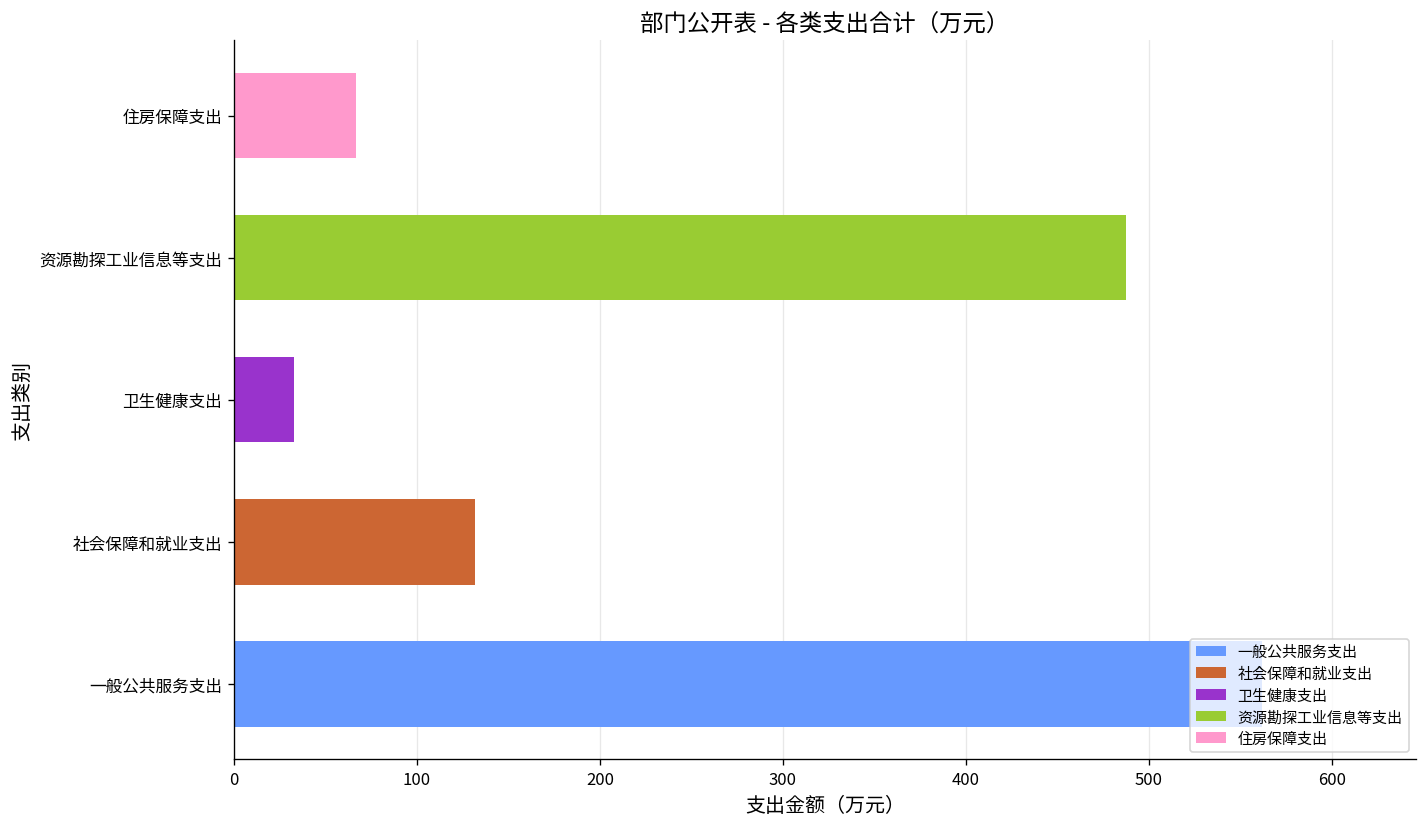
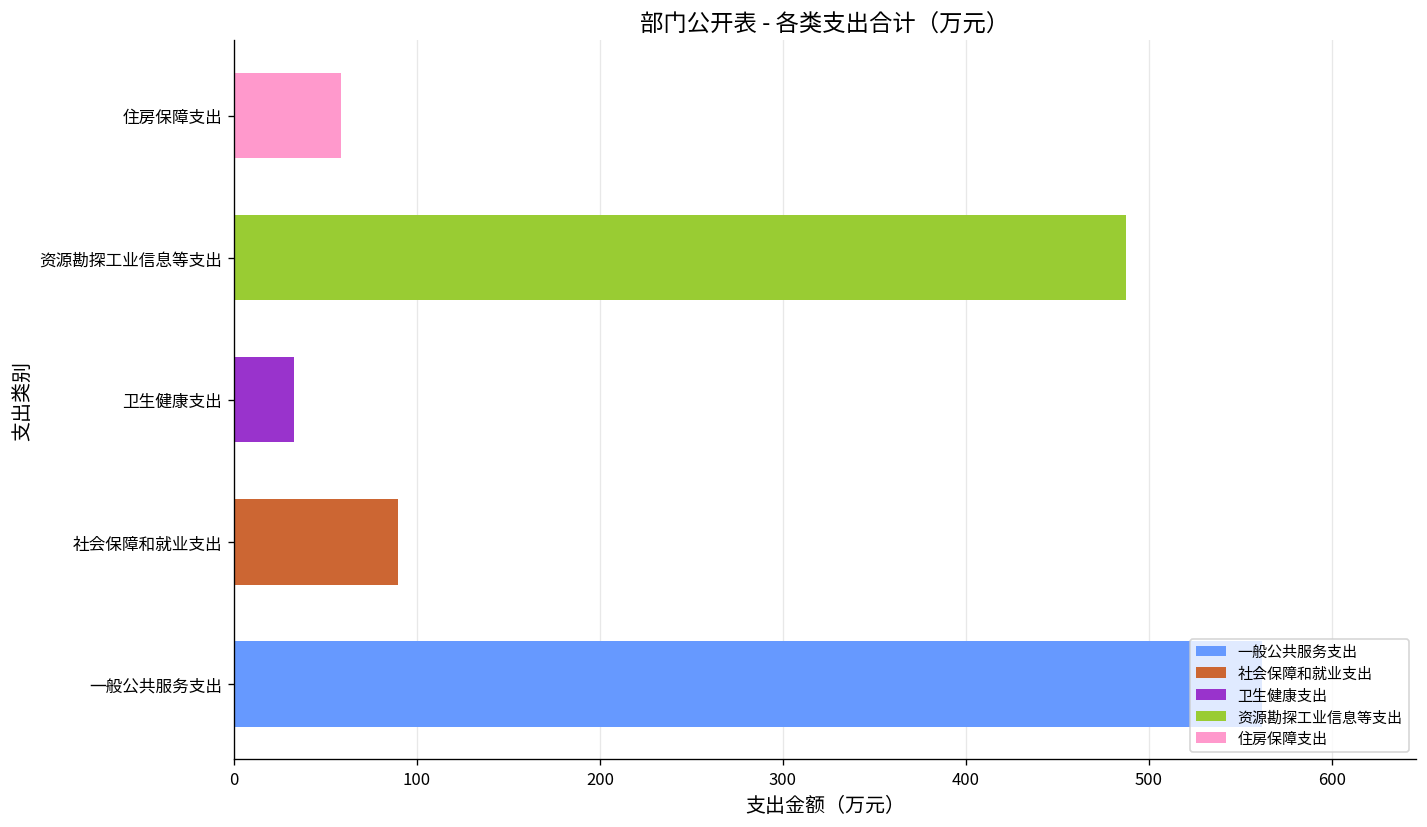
  {
    "社会保障和就业支出": {
-     "社会保障和就业支出": 132
+     "社会保障和就业支出": 89
    },
    "卫生健康支出": {
      "卫生健康支出": 33
    },
    "资源勘探工业信息等支出": {
      "资源勘探工业信息等支出": 488
    },
    "住房保障支出": {
-     "住房保障支出": 67
+     "住房保障支出": 59
    }
  }
